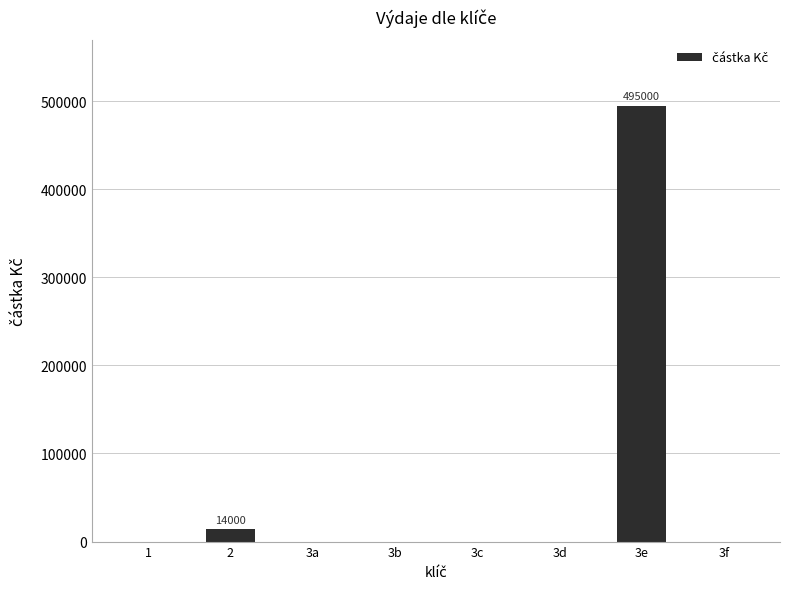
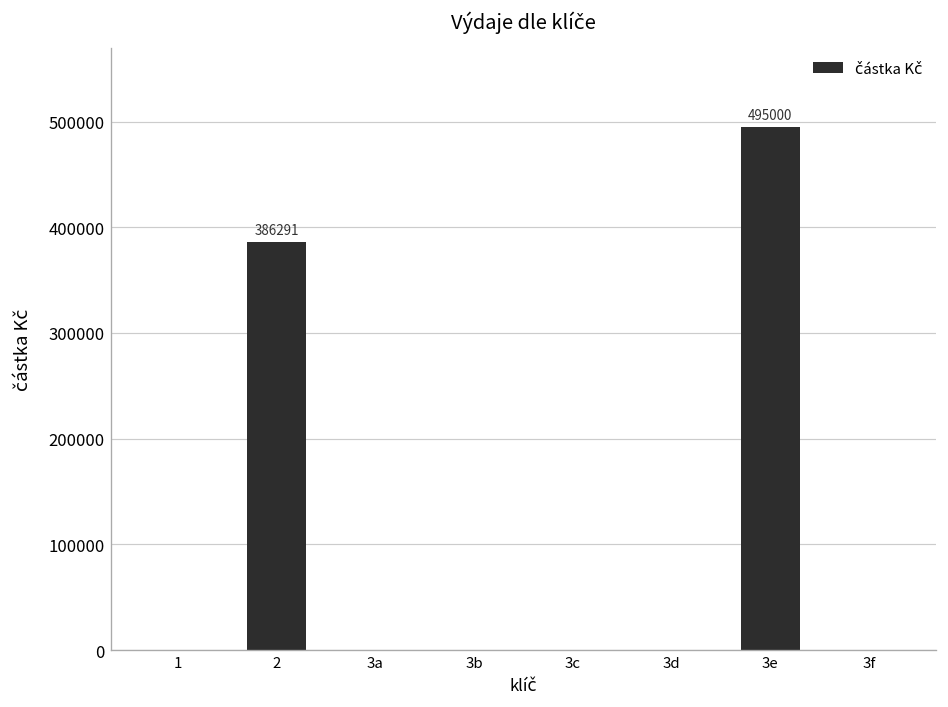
  {
-   "2": 14000,
+   "2": 386291,
    "3e": 495000
  }
